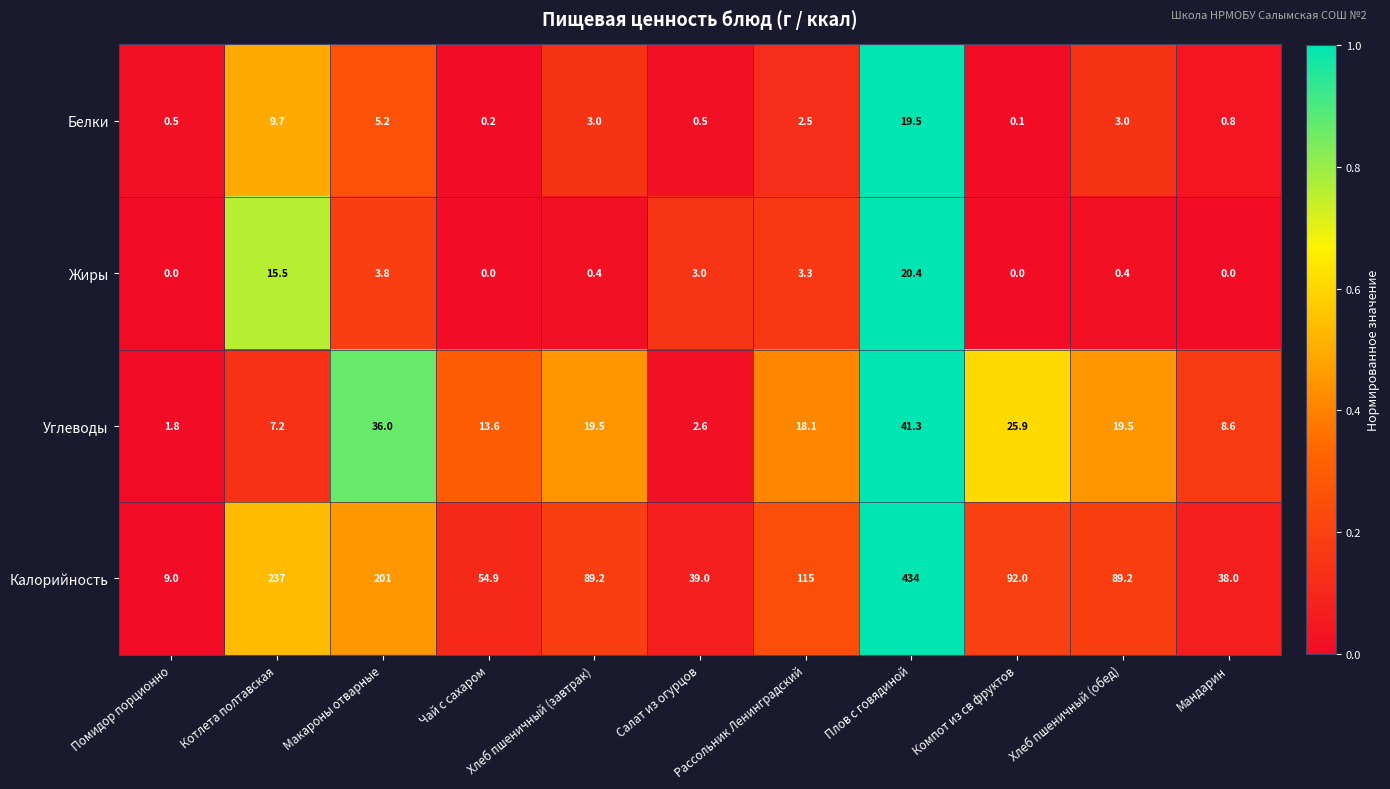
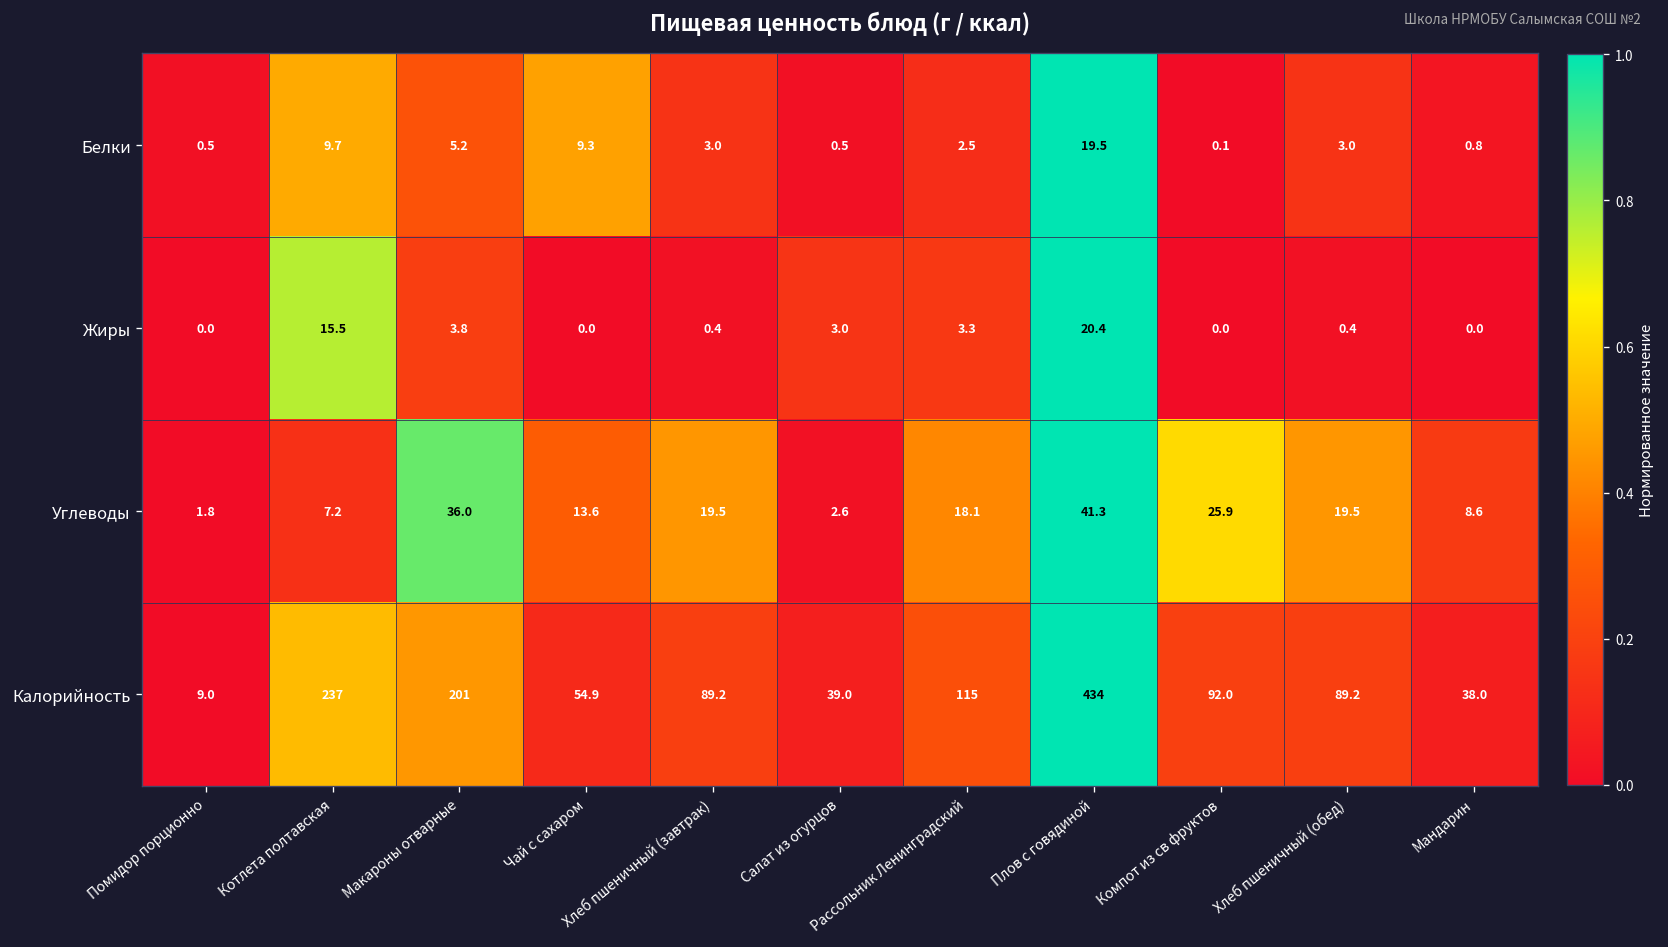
  {
    "Белки": {
      "Помидор порционно": 0.5,
      "Котлета полтавская": 9.7,
      "Макароны отварные": 5.2,
-     "Чай с сахаром": 0.2,
+     "Чай с сахаром": 9.3,
      "Хлеб пшеничный (завтрак)": 3.0,
      "Салат из огурцов": 0.5,
      "Рассольник Ленинградский": 2.5,
      "Плов с говядиной": 19.5,
      "Компот из св фруктов": 0.1,
      "Хлеб пшеничный (обед)": 3.0,
      "Мандарин": 0.8
    },
    "Жиры": {
      "Помидор порционно": 0.0,
      "Котлета полтавская": 15.5,
      "Макароны отварные": 3.8,
      "Чай с сахаром": 0.0,
      "Хлеб пшеничный (завтрак)": 0.4,
      "Салат из огурцов": 3.0,
      "Рассольник Ленинградский": 3.3,
      "Плов с говядиной": 20.4,
      "Компот из св фруктов": 0.0,
      "Хлеб пшеничный (обед)": 0.4,
      "Мандарин": 0.0
    },
    "Углеводы": {
      "Помидор порционно": 1.8,
      "Котлета полтавская": 7.2,
      "Макароны отварные": 36.0,
      "Чай с сахаром": 13.6,
      "Хлеб пшеничный (завтрак)": 19.5,
      "Салат из огурцов": 2.6,
      "Рассольник Ленинградский": 18.1,
      "Плов с говядиной": 41.3,
      "Компот из св фруктов": 25.9,
      "Хлеб пшеничный (обед)": 19.5,
      "Мандарин": 8.6
    },
    "Калорийность": {
      "Помидор порционно": 9.0,
      "Котлета полтавская": 237,
      "Макароны отварные": 201,
      "Чай с сахаром": 54.9,
      "Хлеб пшеничный (завтрак)": 89.2,
      "Салат из огурцов": 39.0,
      "Рассольник Ленинградский": 115,
      "Плов с говядиной": 434,
      "Компот из св фруктов": 92.0,
      "Хлеб пшеничный (обед)": 89.2,
      "Мандарин": 38.0
    }
  }
